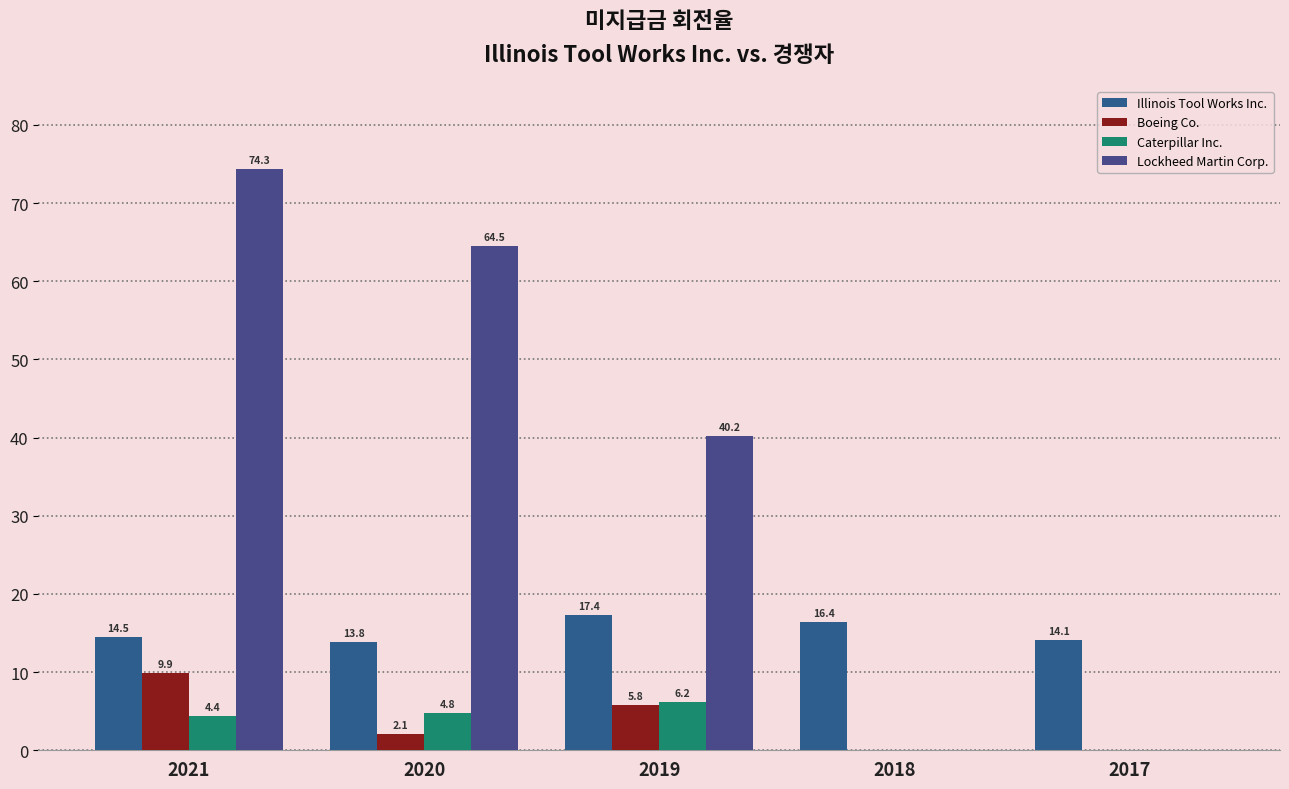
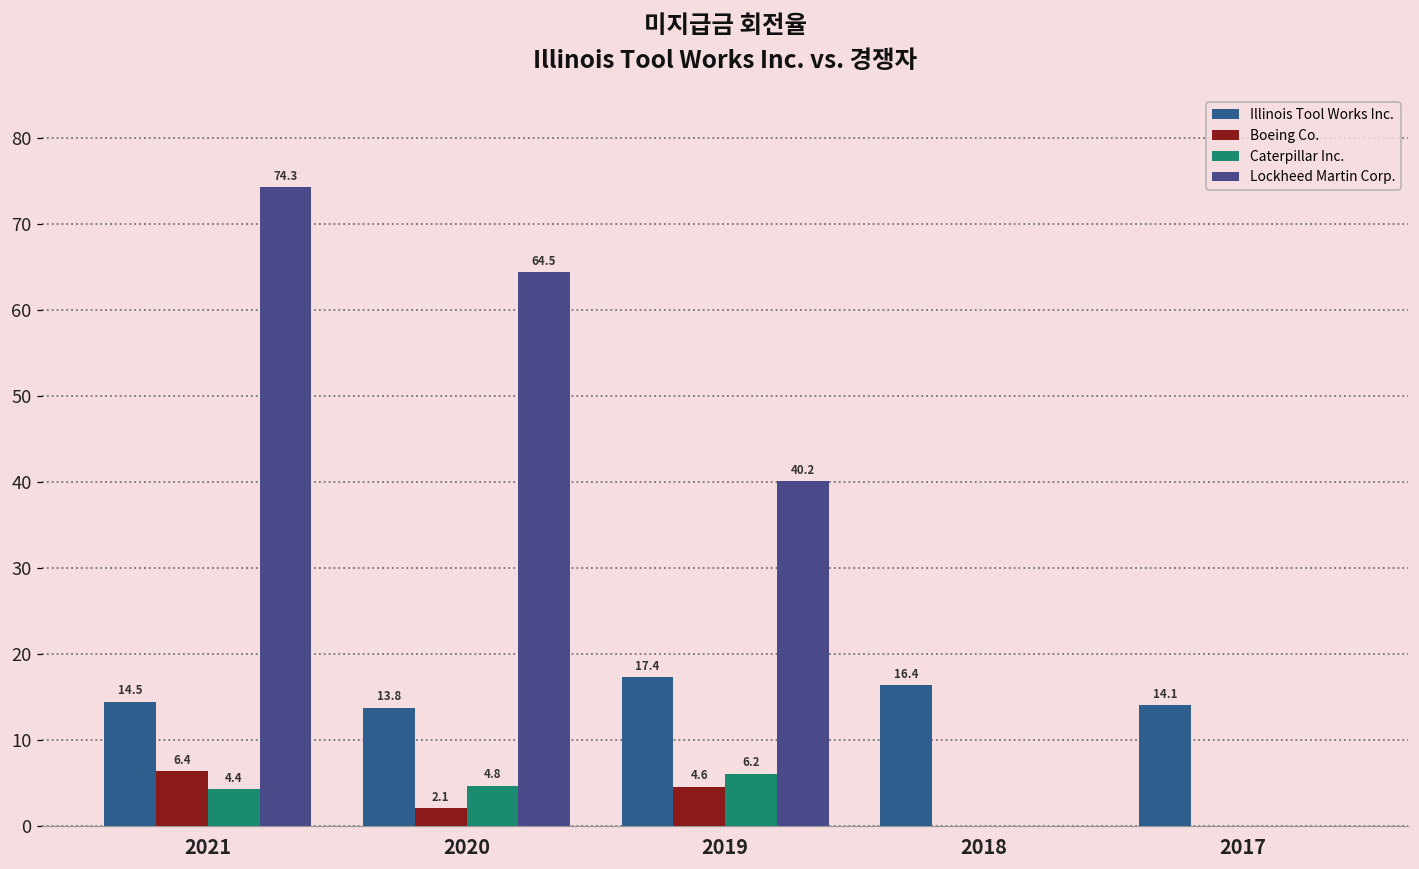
  {
    "Boeing Co.": {
-     "2021": 9.9,
+     "2021": 6.4,
      "2020": 2.1,
-     "2019": 5.8
+     "2019": 4.6
    }
  }
